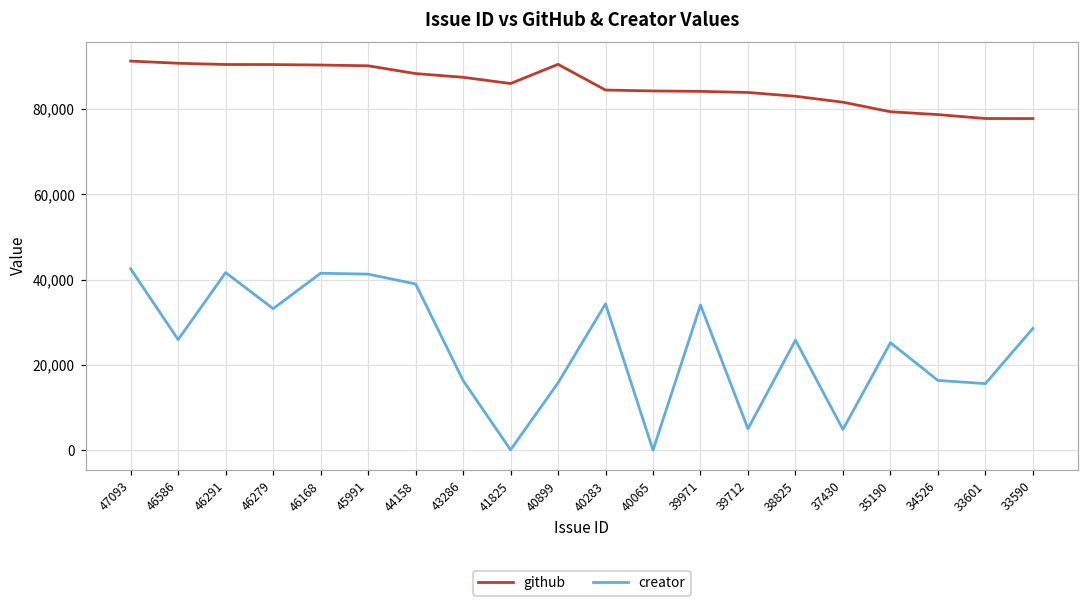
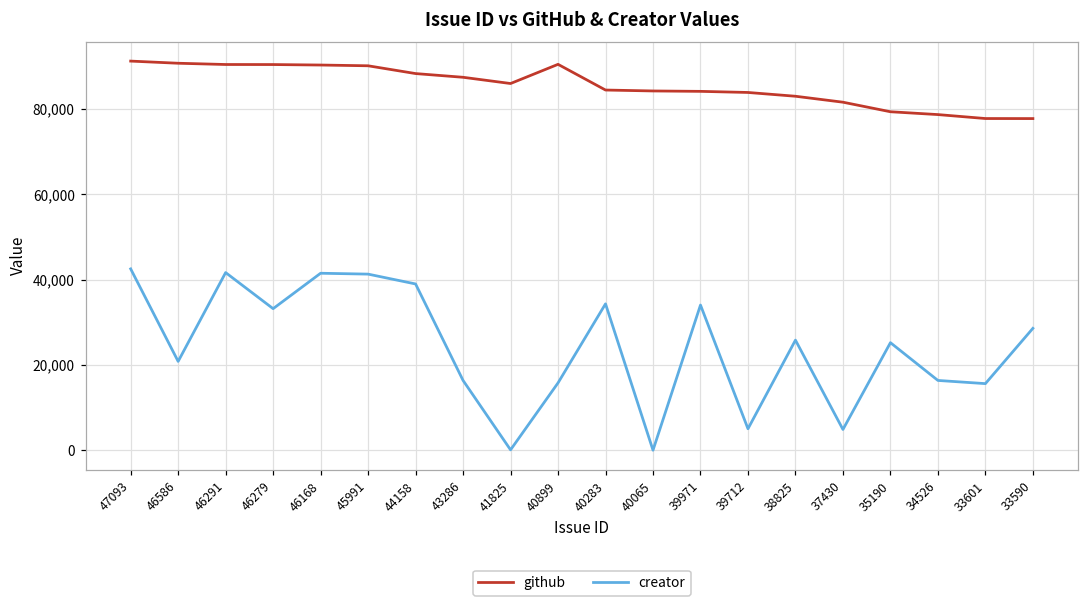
  {
    "github": {
      "47093": "91,000",
      "46586": "91,000",
      "46291": "90,000",
      "46279": "90,000",
      "46168": "90,000",
      "45991": "90,000",
      "44158": "88,000",
      "43286": "87,000",
      "41825": "86,000",
      "40899": "90,000",
      "40283": "84,000",
      "40065": "84,000",
      "39971": "84,000",
      "39712": "84,000",
      "38825": "83,000",
      "37430": "82,000",
      "35190": "79,000",
      "34526": "79,000",
      "33601": "78,000",
      "33590": "78,000"
    },
    "creator": {
      "47093": "43,000",
-     "46586": "26,000",
+     "46586": "21,000",
      "46291": "42,000",
      "46279": "33,000",
      "46168": "42,000",
      "45991": "41,000",
      "44158": "39,000",
      "43286": "16,000",
      "41825": "0",
      "40899": "16,000",
      "40283": "34,000",
      "40065": "0",
      "39971": "34,000",
      "39712": "5,000",
      "38825": "26,000",
      "37430": "5,000",
      "35190": "25,000",
      "34526": "16,000",
      "33601": "16,000",
      "33590": "29,000"
    }
  }
